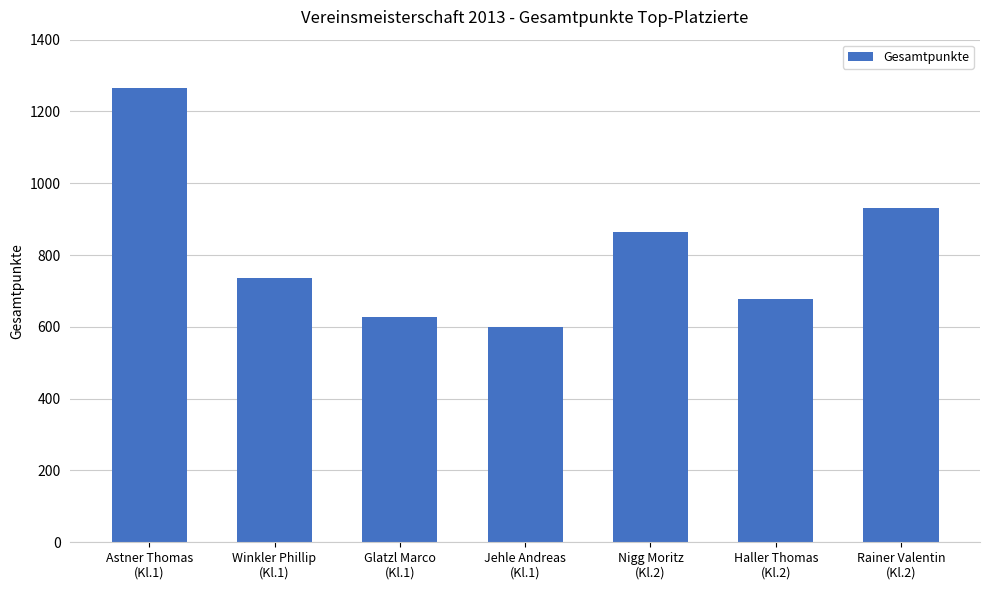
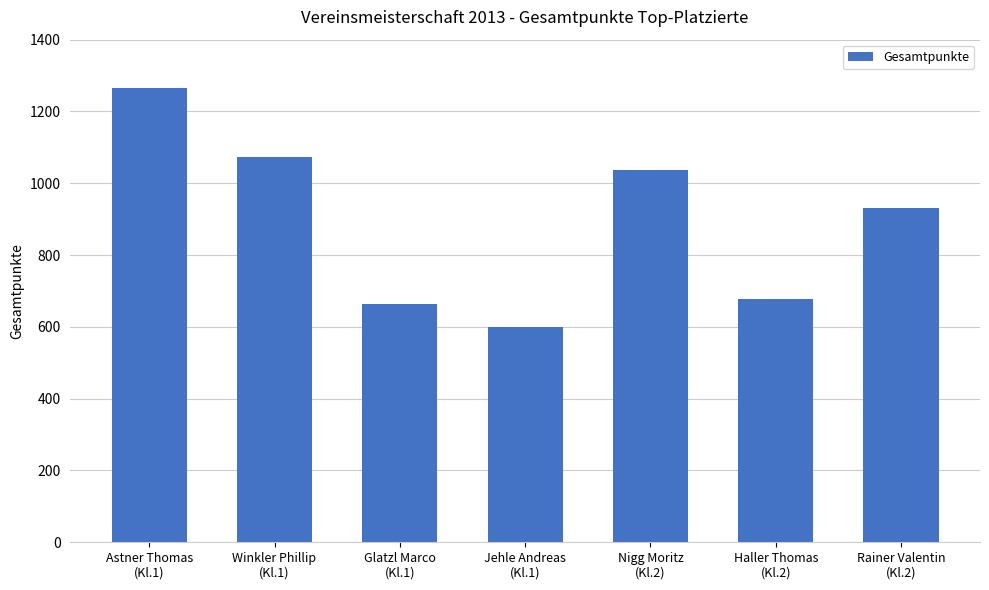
  {
    "Astner Thomas (Kl.1)": 1270,
-   "Winkler Phillip (Kl.1)": 740,
-   "Glatzl Marco (Kl.1)": 630,
+   "Winkler Phillip (Kl.1)": 1070,
+   "Glatzl Marco (Kl.1)": 660,
    "Jehle Andreas (Kl.1)": 600,
-   "Nigg Moritz (Kl.2)": 870,
+   "Nigg Moritz (Kl.2)": 1040,
    "Haller Thomas (Kl.2)": 680,
    "Rainer Valentin (Kl.2)": 930
  }
